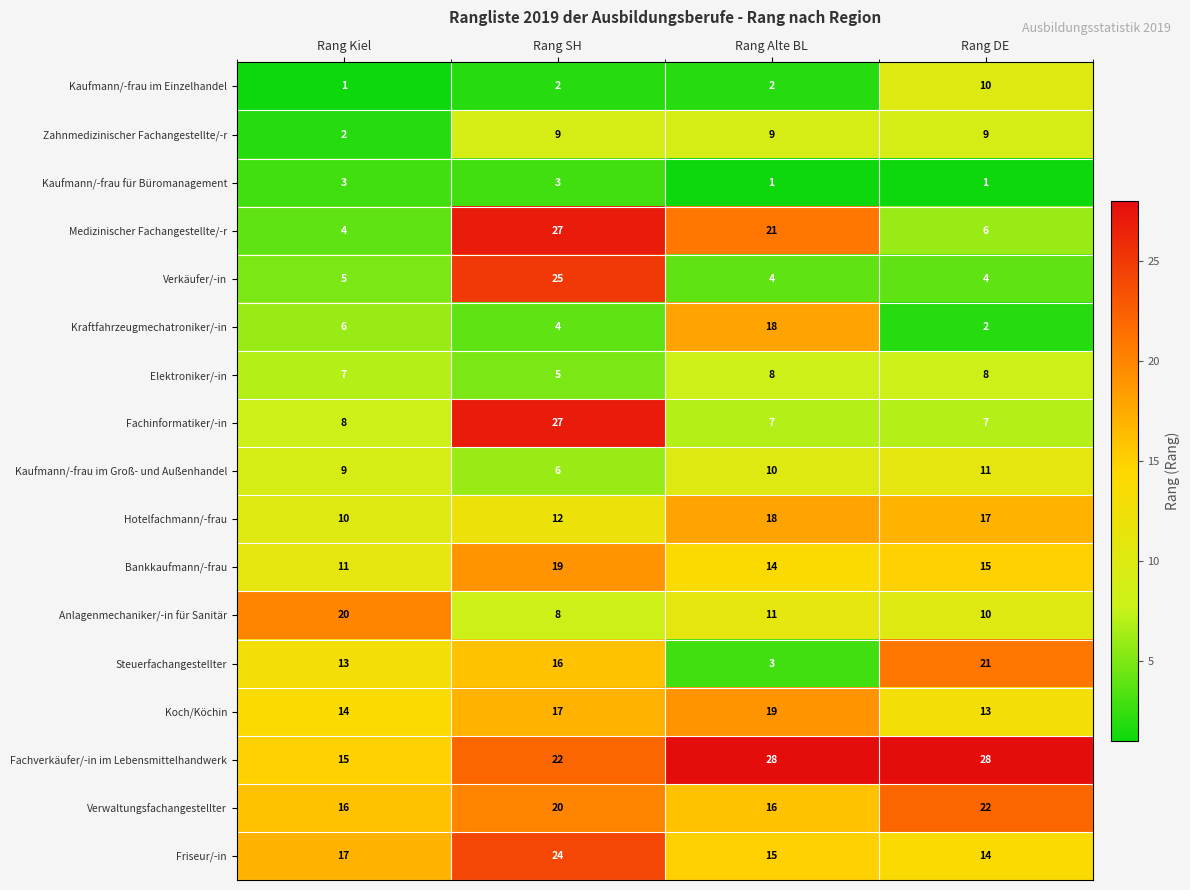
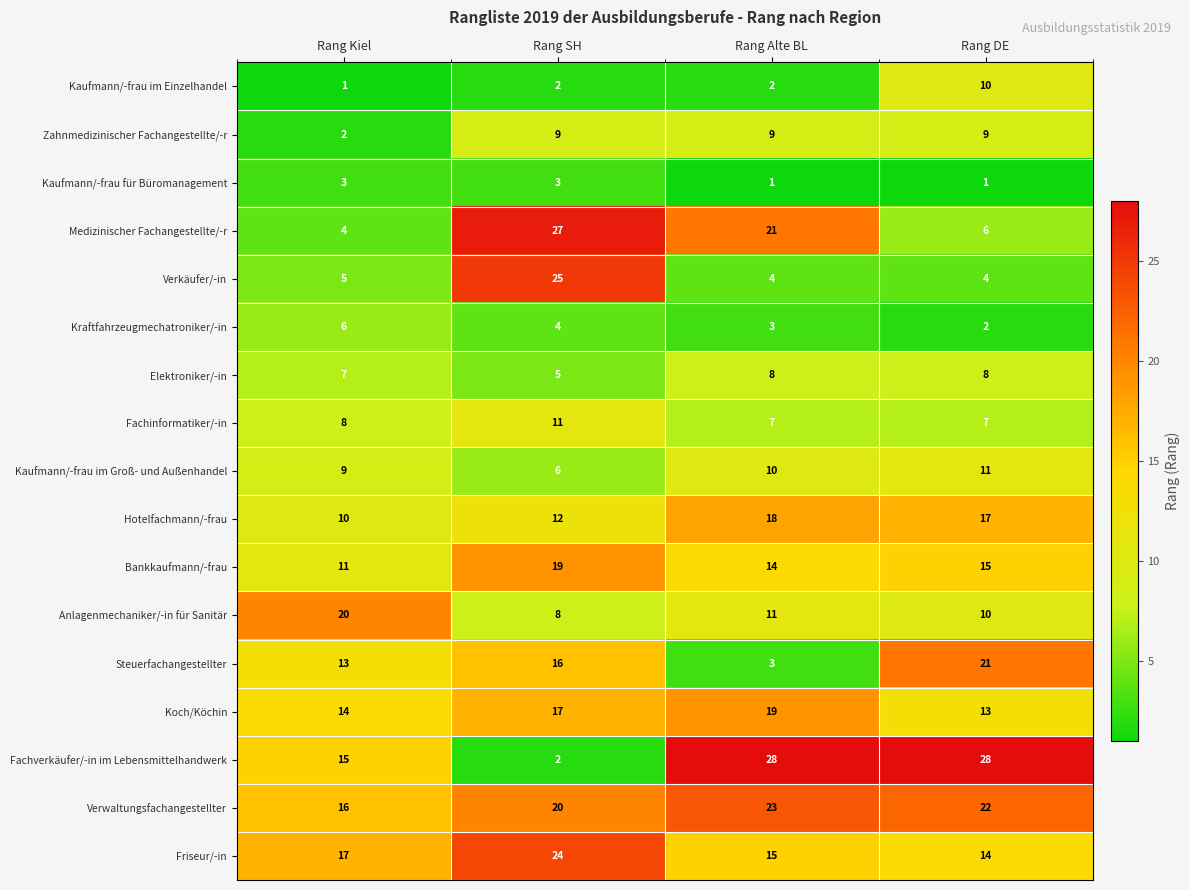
  {
    "Kaufmann/-frau im Einzelhandel": {
      "Rang Kiel": 1,
      "Rang SH": 2,
      "Rang Alte BL": 2,
      "Rang DE": 10
    },
    "Zahnmedizinischer Fachangestellte/-r": {
      "Rang Kiel": 2,
      "Rang SH": 9,
      "Rang Alte BL": 9,
      "Rang DE": 9
    },
    "Kaufmann/-frau für Büromanagement": {
      "Rang Kiel": 3,
      "Rang SH": 3,
      "Rang Alte BL": 1,
      "Rang DE": 1
    },
    "Medizinischer Fachangestellte/-r": {
      "Rang Kiel": 4,
      "Rang SH": 27,
      "Rang Alte BL": 21,
      "Rang DE": 6
    },
    "Verkäufer/-in": {
      "Rang Kiel": 5,
      "Rang SH": 25,
      "Rang Alte BL": 4,
      "Rang DE": 4
    },
    "Kraftfahrzeugmechatroniker/-in": {
      "Rang Kiel": 6,
      "Rang SH": 4,
-     "Rang Alte BL": 18,
+     "Rang Alte BL": 3,
      "Rang DE": 2
    },
    "Elektroniker/-in": {
      "Rang Kiel": 7,
      "Rang SH": 5,
      "Rang Alte BL": 8,
      "Rang DE": 8
    },
    "Fachinformatiker/-in": {
      "Rang Kiel": 8,
-     "Rang SH": 27,
+     "Rang SH": 11,
      "Rang Alte BL": 7,
      "Rang DE": 7
    },
    "Kaufmann/-frau im Groß- und Außenhandel": {
      "Rang Kiel": 9,
      "Rang SH": 6,
      "Rang Alte BL": 10,
      "Rang DE": 11
    },
    "Hotelfachmann/-frau": {
      "Rang Kiel": 10,
      "Rang SH": 12,
      "Rang Alte BL": 18,
      "Rang DE": 17
    },
    "Bankkaufmann/-frau": {
      "Rang Kiel": 11,
      "Rang SH": 19,
      "Rang Alte BL": 14,
      "Rang DE": 15
    },
    "Anlagenmechaniker/-in für Sanitär": {
      "Rang Kiel": 20,
      "Rang SH": 8,
      "Rang Alte BL": 11,
      "Rang DE": 10
    },
    "Steuerfachangestellter": {
      "Rang Kiel": 13,
      "Rang SH": 16,
      "Rang Alte BL": 3,
      "Rang DE": 21
    },
    "Koch/Köchin": {
      "Rang Kiel": 14,
      "Rang SH": 17,
      "Rang Alte BL": 19,
      "Rang DE": 13
    },
    "Fachverkäufer/-in im Lebensmittelhandwerk": {
      "Rang Kiel": 15,
-     "Rang SH": 22,
+     "Rang SH": 2,
      "Rang Alte BL": 28,
      "Rang DE": 28
    },
    "Verwaltungsfachangestellter": {
      "Rang Kiel": 16,
      "Rang SH": 20,
-     "Rang Alte BL": 16,
+     "Rang Alte BL": 23,
      "Rang DE": 22
    },
    "Friseur/-in": {
      "Rang Kiel": 17,
      "Rang SH": 24,
      "Rang Alte BL": 15,
      "Rang DE": 14
    }
  }
